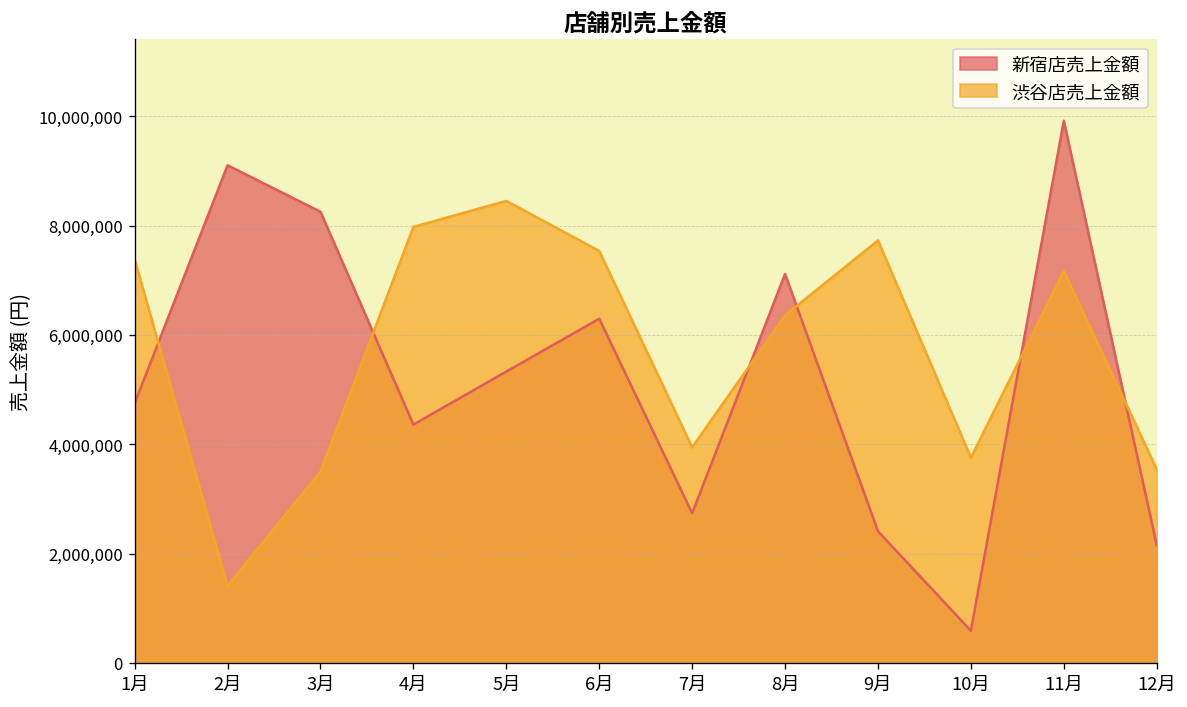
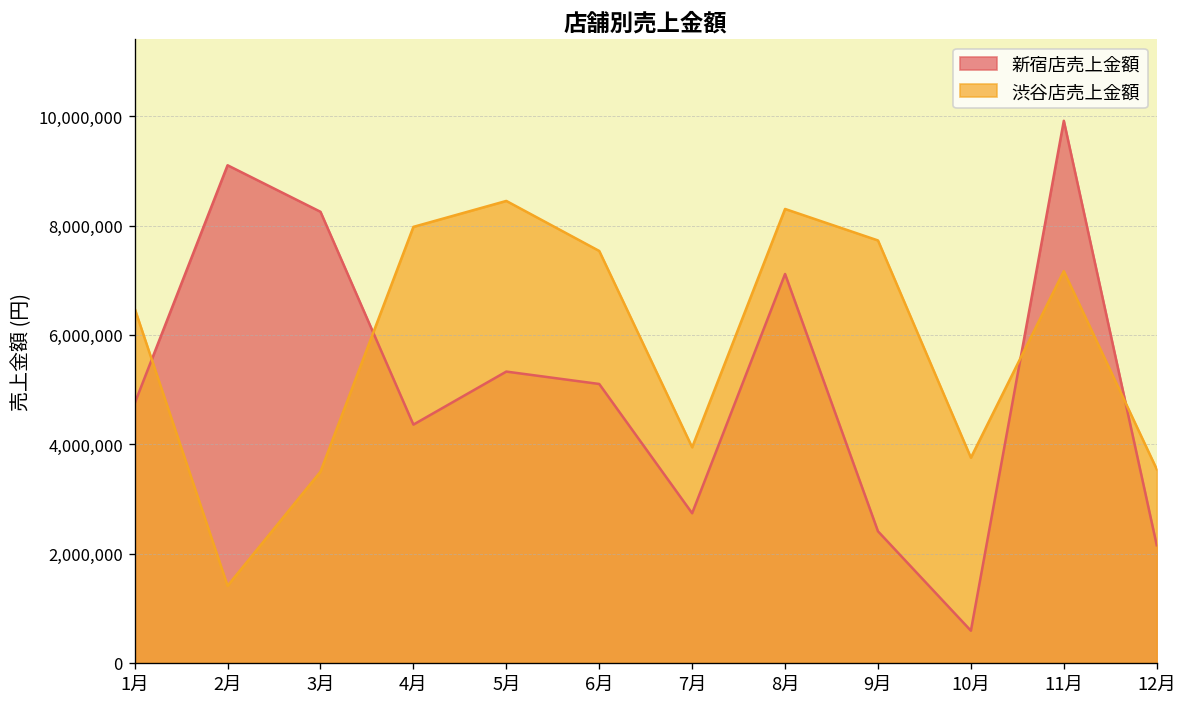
  {
    "新宿店売上金額": {
      "1月": "4,700,000",
      "2月": "9,100,000",
      "3月": "8,300,000",
      "4月": "4,400,000",
      "5月": "5,300,000",
-     "6月": "6,300,000",
+     "6月": "5,100,000",
      "7月": "2,700,000",
      "8月": "7,100,000",
      "9月": "2,400,000",
      "10月": "600,000",
      "11月": "9,900,000",
      "12月": "2,200,000"
    },
    "渋谷店売上金額": {
-     "1月": "7,400,000",
+     "1月": "6,500,000",
      "2月": "1,400,000",
      "3月": "3,500,000",
      "4月": "8,000,000",
      "5月": "8,500,000",
      "6月": "7,500,000",
      "7月": "3,900,000",
-     "8月": "6,400,000",
+     "8月": "8,300,000",
      "9月": "7,700,000",
      "10月": "3,800,000",
      "11月": "7,200,000",
      "12月": "3,500,000"
    }
  }
